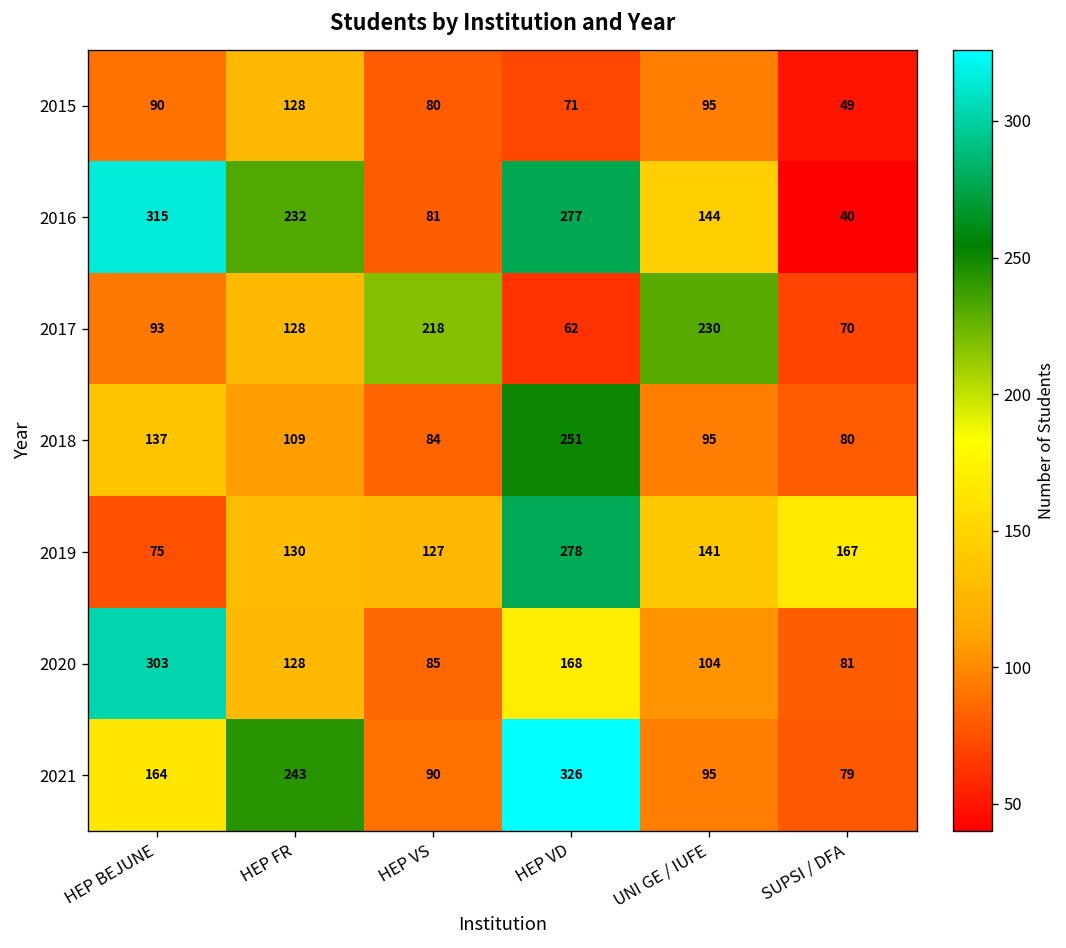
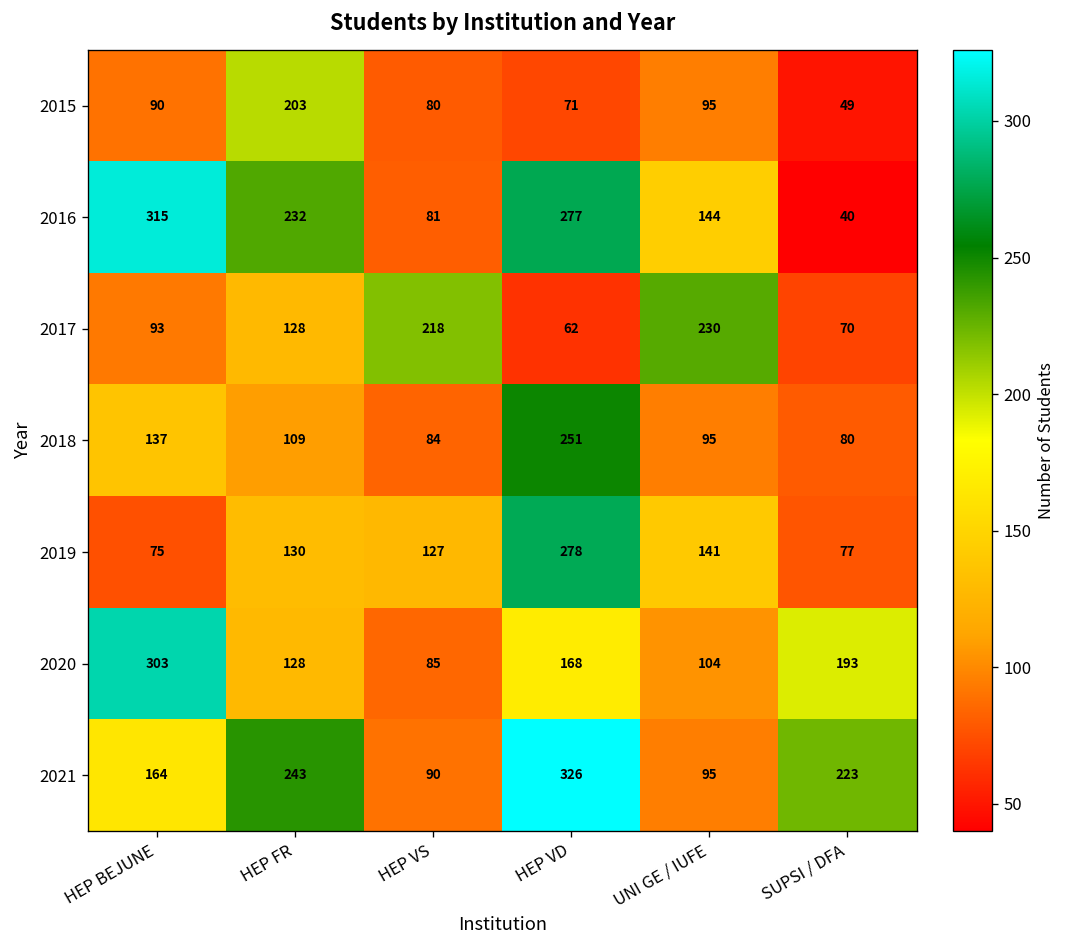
  {
    "2015": {
      "HEP BEJUNE": 90,
-     "HEP FR": 128,
+     "HEP FR": 203,
      "HEP VS": 80,
      "HEP VD": 71,
      "UNI GE / IUFE": 95,
      "SUPSI / DFA": 49
    },
    "2016": {
      "HEP BEJUNE": 315,
      "HEP FR": 232,
      "HEP VS": 81,
      "HEP VD": 277,
      "UNI GE / IUFE": 144,
      "SUPSI / DFA": 40
    },
    "2017": {
      "HEP BEJUNE": 93,
      "HEP FR": 128,
      "HEP VS": 218,
      "HEP VD": 62,
      "UNI GE / IUFE": 230,
      "SUPSI / DFA": 70
    },
    "2018": {
      "HEP BEJUNE": 137,
      "HEP FR": 109,
      "HEP VS": 84,
      "HEP VD": 251,
      "UNI GE / IUFE": 95,
      "SUPSI / DFA": 80
    },
    "2019": {
      "HEP BEJUNE": 75,
      "HEP FR": 130,
      "HEP VS": 127,
      "HEP VD": 278,
      "UNI GE / IUFE": 141,
-     "SUPSI / DFA": 167
+     "SUPSI / DFA": 77
    },
    "2020": {
      "HEP BEJUNE": 303,
      "HEP FR": 128,
      "HEP VS": 85,
      "HEP VD": 168,
      "UNI GE / IUFE": 104,
-     "SUPSI / DFA": 81
+     "SUPSI / DFA": 193
    },
    "2021": {
      "HEP BEJUNE": 164,
      "HEP FR": 243,
      "HEP VS": 90,
      "HEP VD": 326,
      "UNI GE / IUFE": 95,
-     "SUPSI / DFA": 79
+     "SUPSI / DFA": 223
    }
  }
